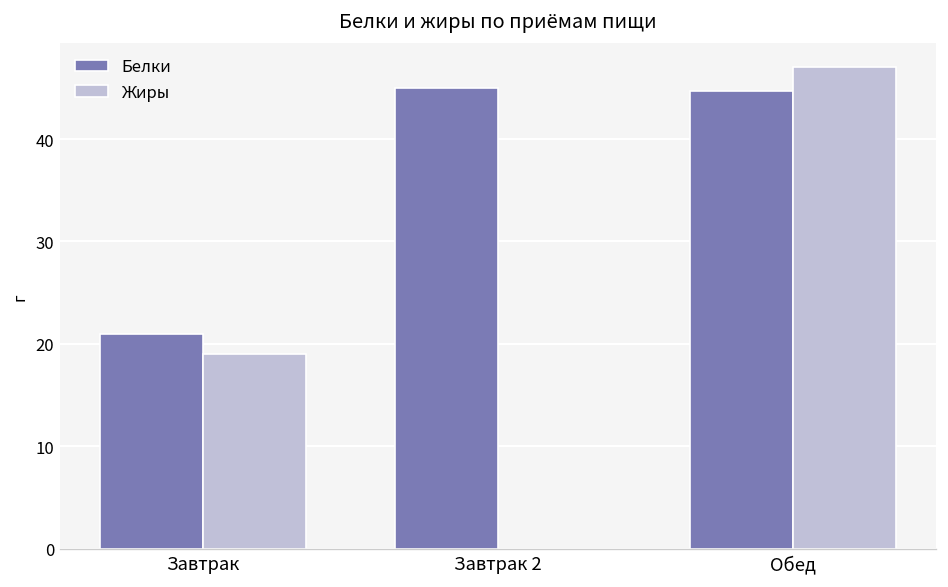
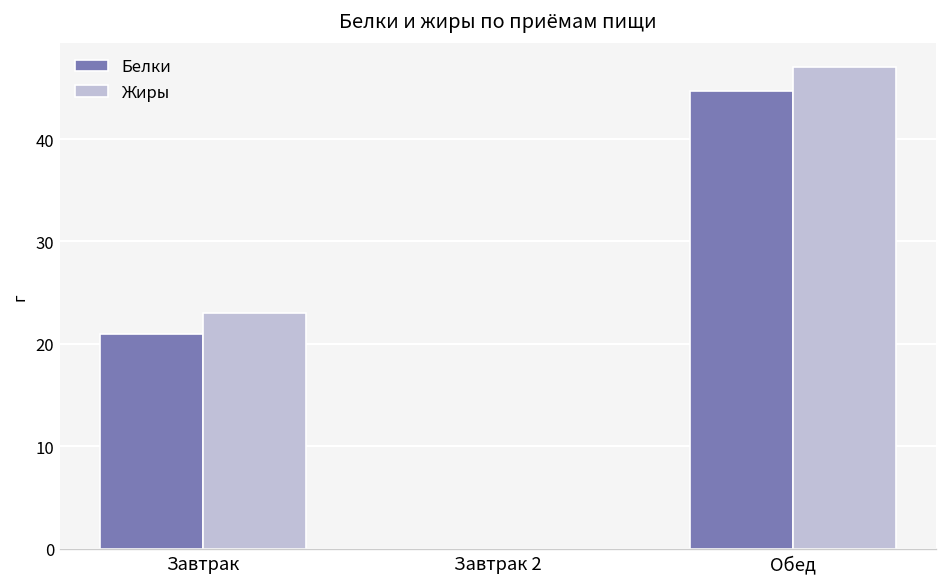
  {
    "Белки": {
      "Завтрак": 21,
-     "Завтрак 2": 45,
+     "Завтрак 2": 0,
      "Обед": 45
    },
    "Жиры": {
-     "Завтрак": 19,
+     "Завтрак": 23,
      "Завтрак 2": 0,
      "Обед": 47
    }
  }
